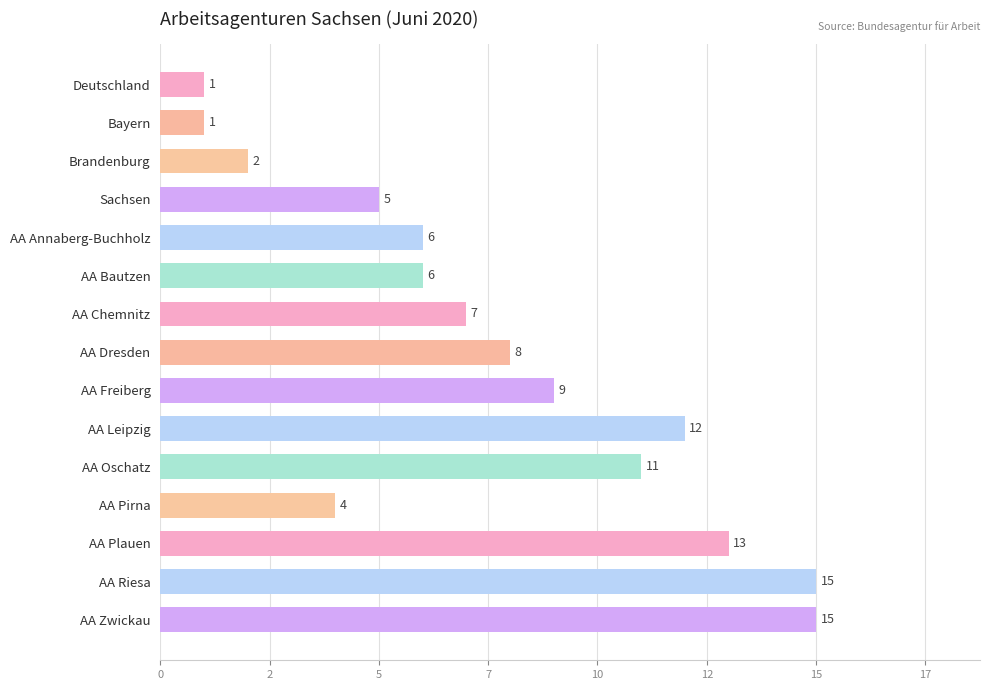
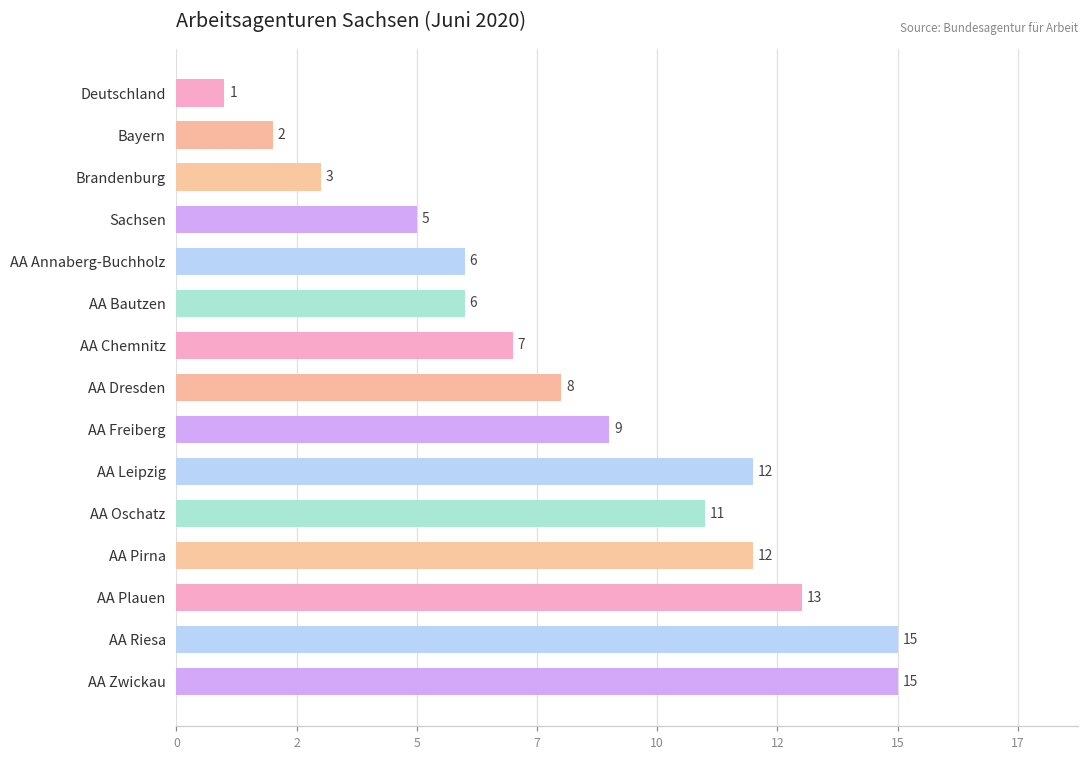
  {
    "Deutschland": 1,
-   "Bayern": 1,
-   "Brandenburg": 2,
+   "Bayern": 2,
+   "Brandenburg": 3,
    "Sachsen": 5,
    "AA Annaberg-Buchholz": 6,
    "AA Bautzen": 6,
    "AA Chemnitz": 7,
    "AA Dresden": 8,
    "AA Freiberg": 9,
    "AA Leipzig": 12,
    "AA Oschatz": 11,
-   "AA Pirna": 4,
+   "AA Pirna": 12,
    "AA Plauen": 13,
    "AA Riesa": 15,
    "AA Zwickau": 15
  }
